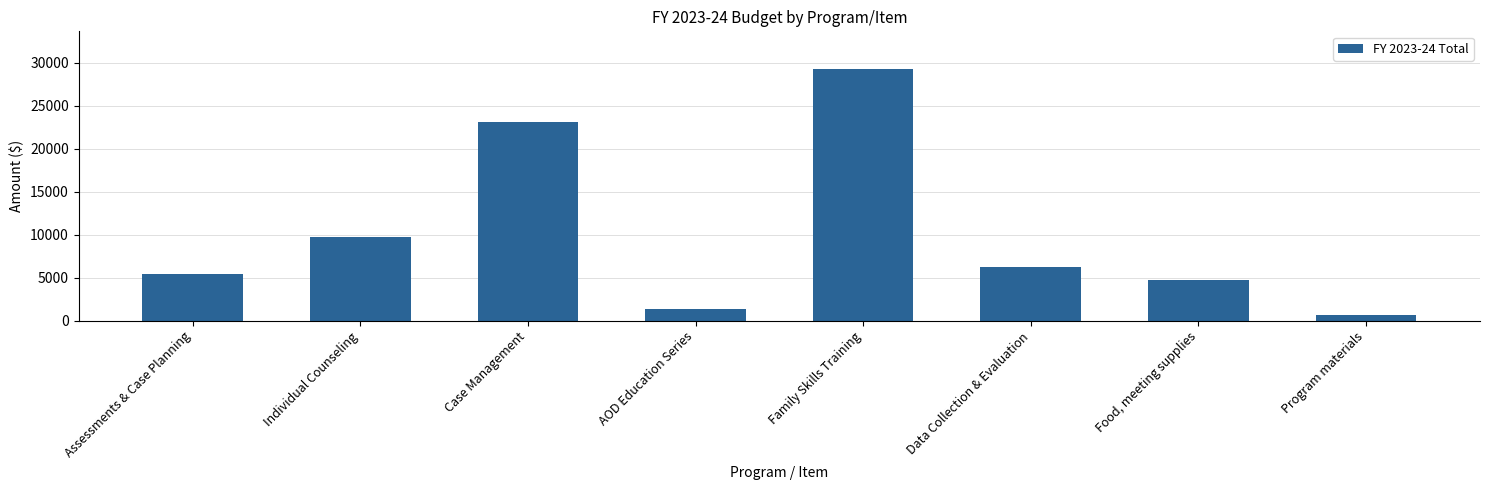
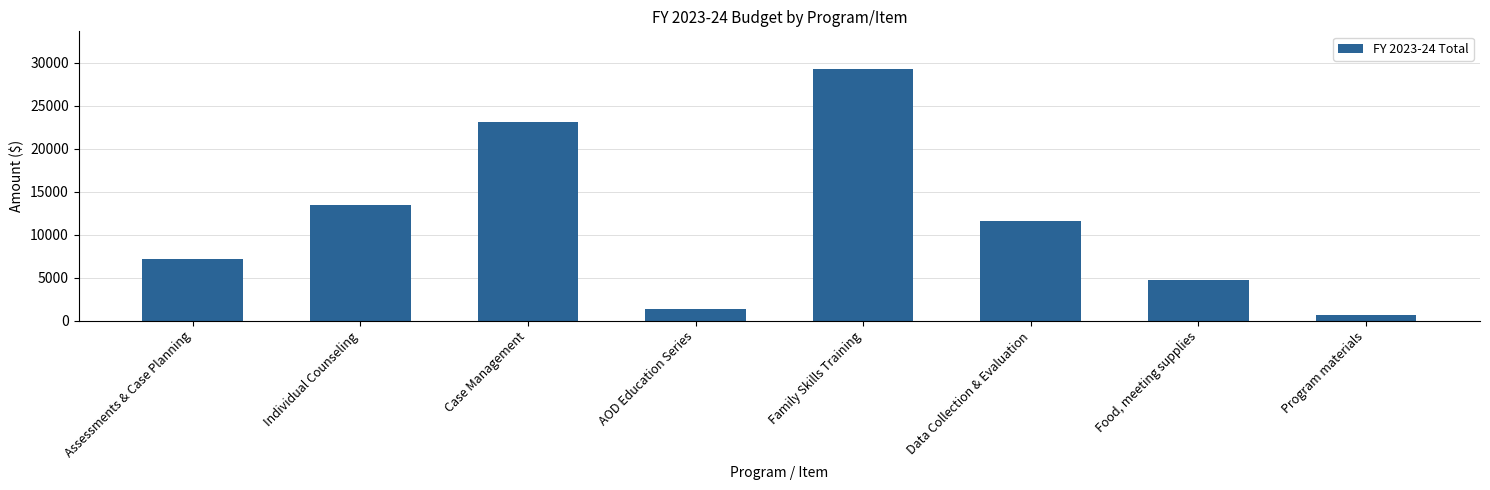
  {
-   "Assessments & Case Planning": 5000,
-   "Individual Counseling": 10000,
+   "Assessments & Case Planning": 7000,
+   "Individual Counseling": 14000,
    "Case Management": 23000,
    "AOD Education Series": 1000,
    "Family Skills Training": 29000,
-   "Data Collection & Evaluation": 6000,
+   "Data Collection & Evaluation": 12000,
    "Food, meeting supplies": 5000,
    "Program materials": 1000
  }
